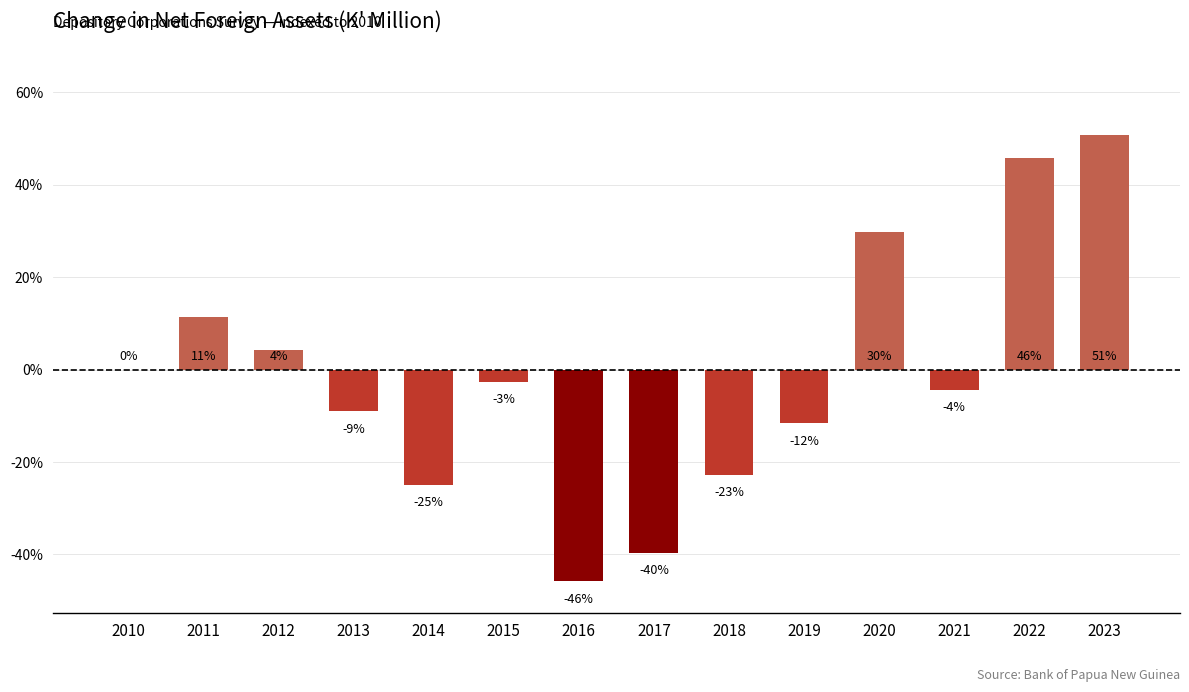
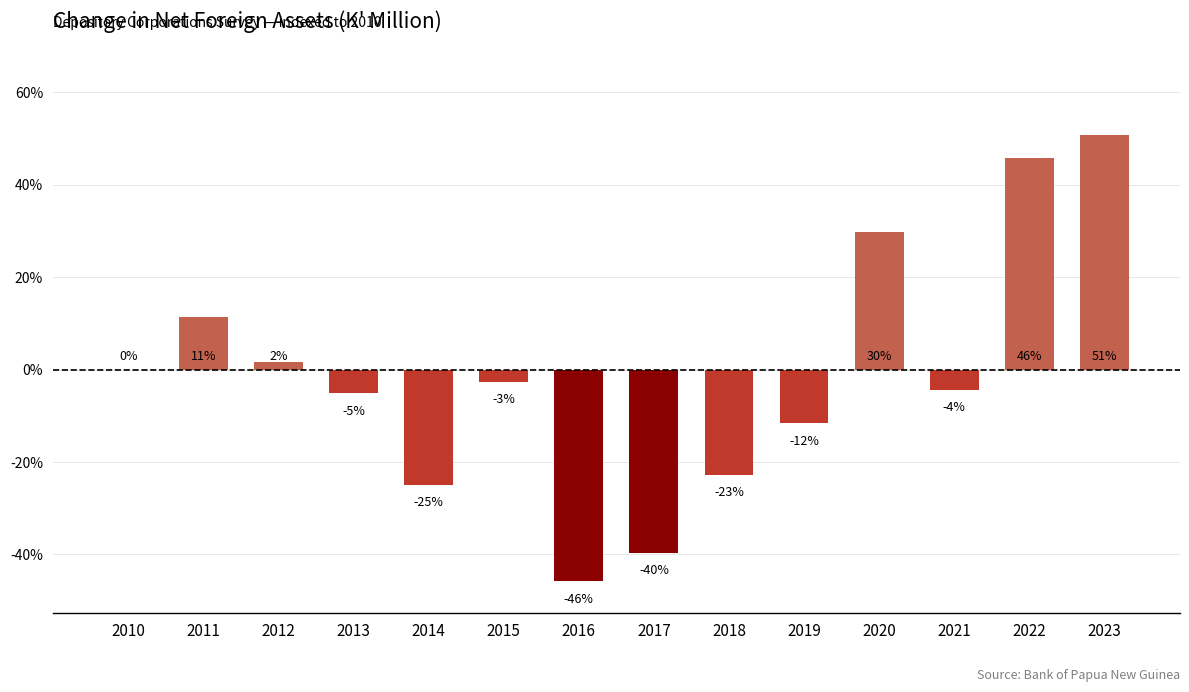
  {
    "2010": "0%",
    "2011": "11%",
-   "2012": "4%",
-   "2013": "-9%",
+   "2012": "2%",
+   "2013": "-5%",
    "2014": "-25%",
    "2015": "-3%",
    "2016": "-46%",
    "2017": "-40%",
    "2018": "-23%",
    "2019": "-12%",
    "2020": "30%",
    "2021": "-4%",
    "2022": "46%",
    "2023": "51%"
  }
